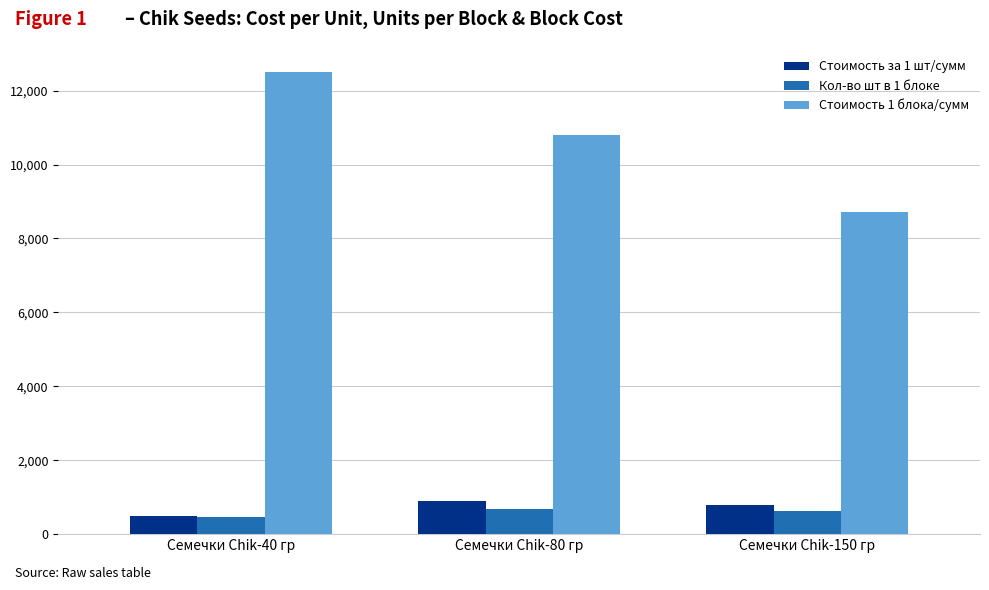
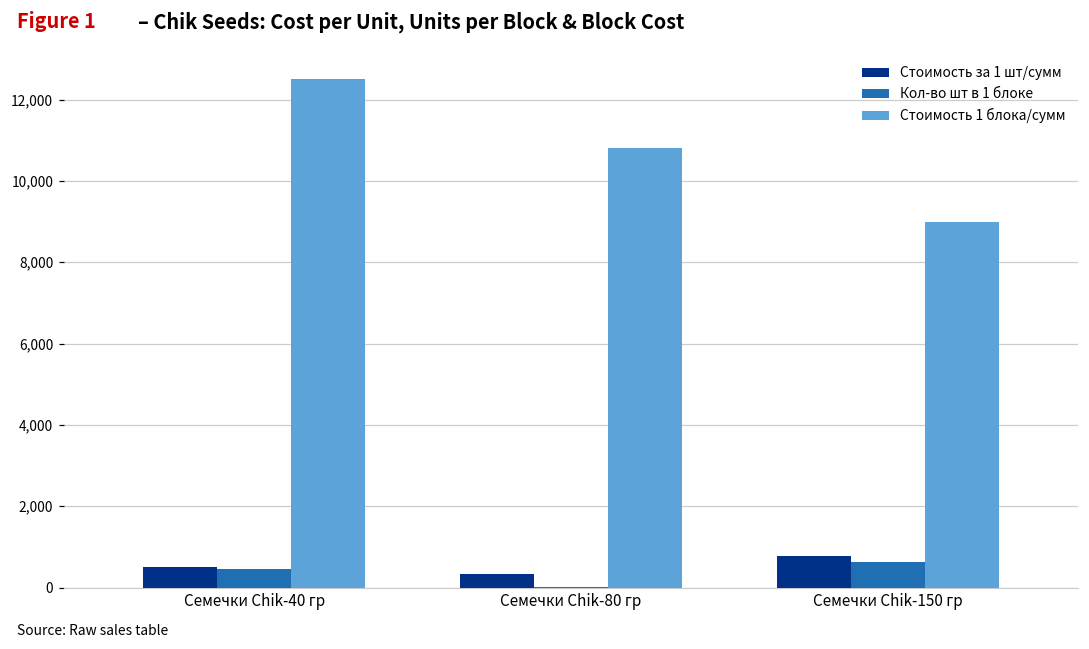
  {
    "Стоимость за 1 шт/сумм": {
      "Семечки Chik-40 гр": "500",
-     "Семечки Chik-80 гр": "900",
+     "Семечки Chik-80 гр": "300",
      "Семечки Chik-150 гр": "800"
    },
    "Кол-во шт в 1 блоке": {
      "Семечки Chik-40 гр": "500",
-     "Семечки Chik-80 гр": "700",
+     "Семечки Chik-80 гр": "0",
      "Семечки Chik-150 гр": "600"
    },
    "Стоимость 1 блока/сумм": {
      "Семечки Chik-40 гр": "12,500",
      "Семечки Chik-80 гр": "10,800",
-     "Семечки Chik-150 гр": "8,700"
+     "Семечки Chik-150 гр": "9,000"
    }
  }
